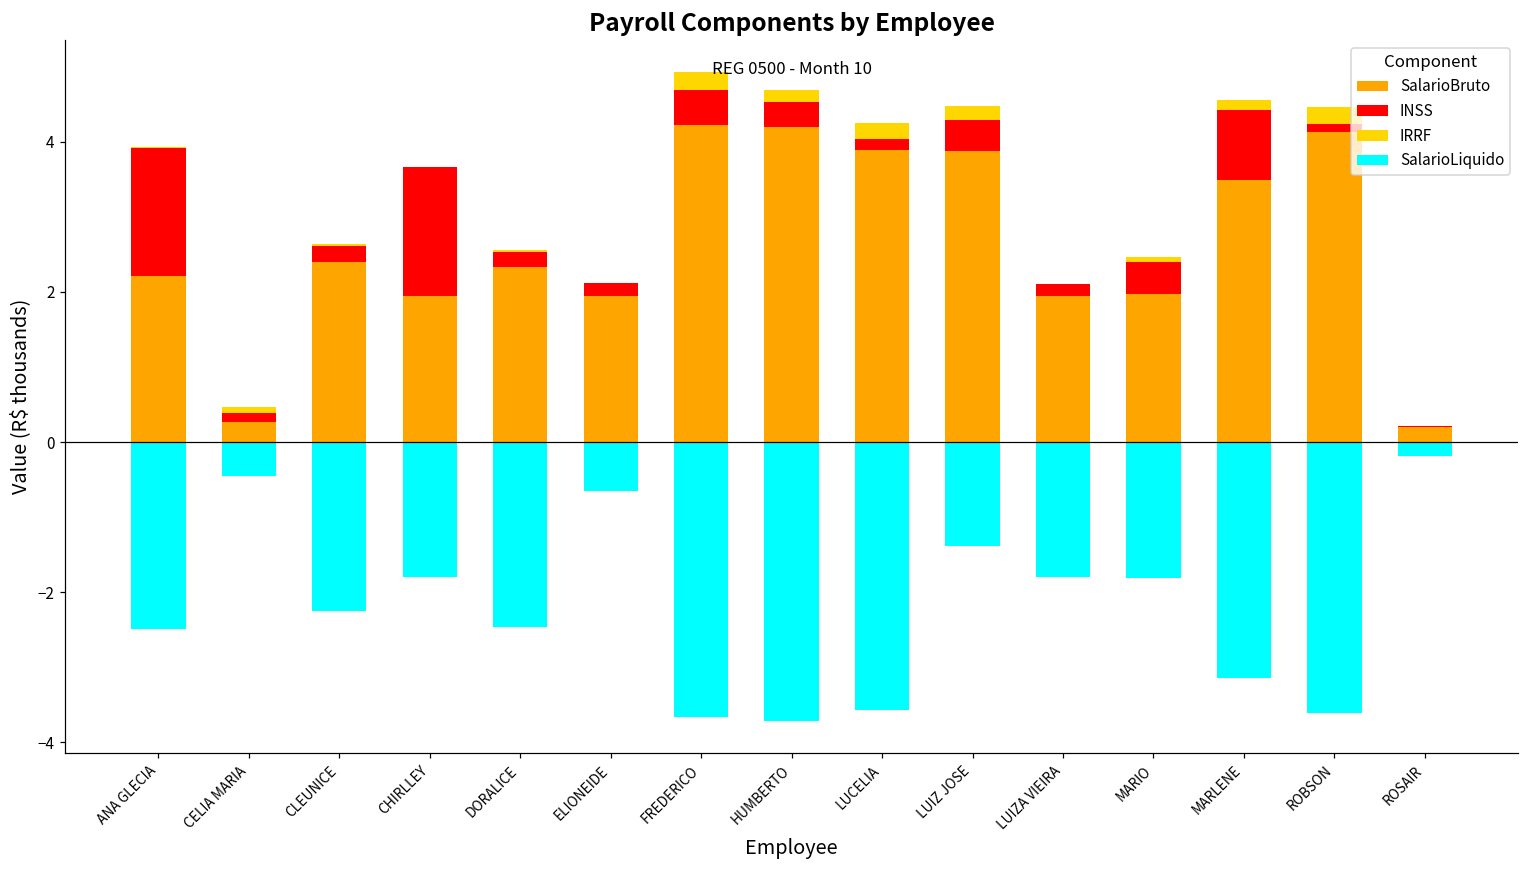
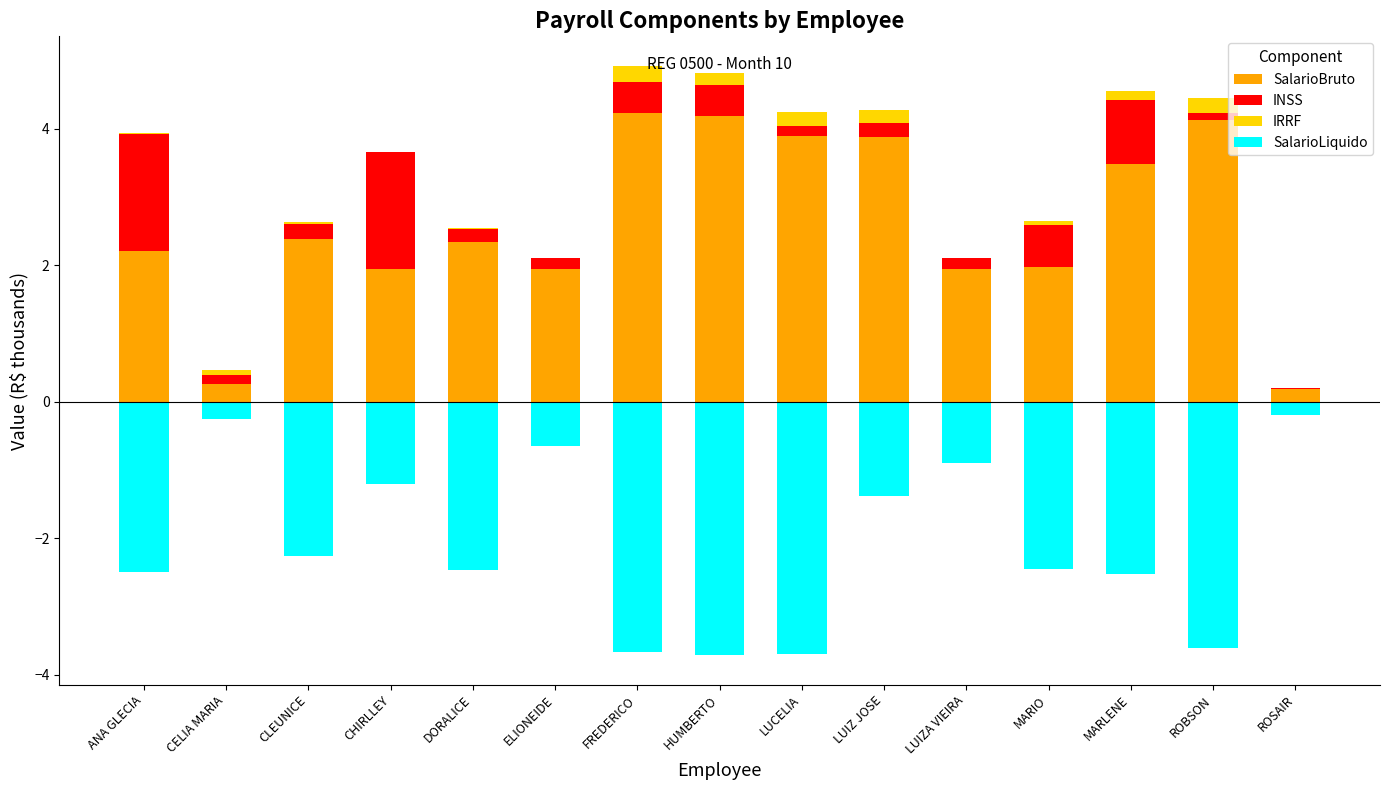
  {
    "INSS": {
      "ANA GLECIA": 1.7,
      "CELIA MARIA": 0.1,
      "CLEUNICE": 0.2,
      "CHIRLLEY": 1.7,
      "DORALICE": 0.2,
      "ELIONEIDE": 0.2,
      "FREDERICO": 0.5,
-     "HUMBERTO": 0.3,
+     "HUMBERTO": 0.5,
      "LUCELIA": 0.1,
-     "LUIZ JOSE": 0.4,
+     "LUIZ JOSE": 0.2,
      "LUIZA VIEIRA": 0.2,
-     "MARIO": 0.4,
+     "MARIO": 0.6,
      "MARLENE": 0.9,
      "ROBSON": 0.1
    },
    "SalarioLiquido": {
      "ANA GLECIA": -2.5,
-     "CELIA MARIA": -0.4,
+     "CELIA MARIA": -0.3,
      "CLEUNICE": -2.3,
-     "CHIRLLEY": -1.8,
+     "CHIRLLEY": -1.2,
      "DORALICE": -2.5,
      "ELIONEIDE": -0.6,
      "FREDERICO": -3.7,
      "HUMBERTO": -3.7,
-     "LUCELIA": -3.6,
+     "LUCELIA": -3.7,
      "LUIZ JOSE": -1.4,
-     "LUIZA VIEIRA": -1.8,
-     "MARIO": -1.8,
-     "MARLENE": -3.1,
+     "LUIZA VIEIRA": -0.9,
+     "MARIO": -2.5,
+     "MARLENE": -2.5,
      "ROBSON": -3.6,
      "ROSAIR": -0.2
    }
  }
